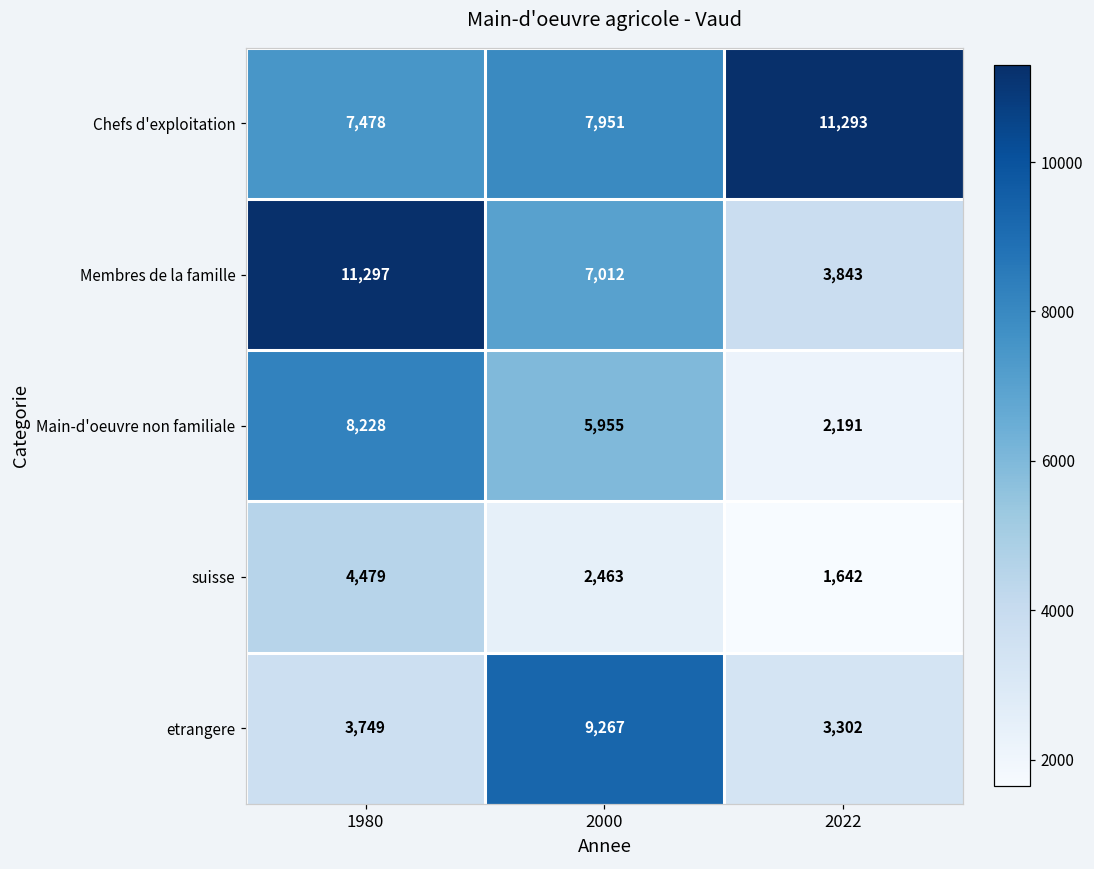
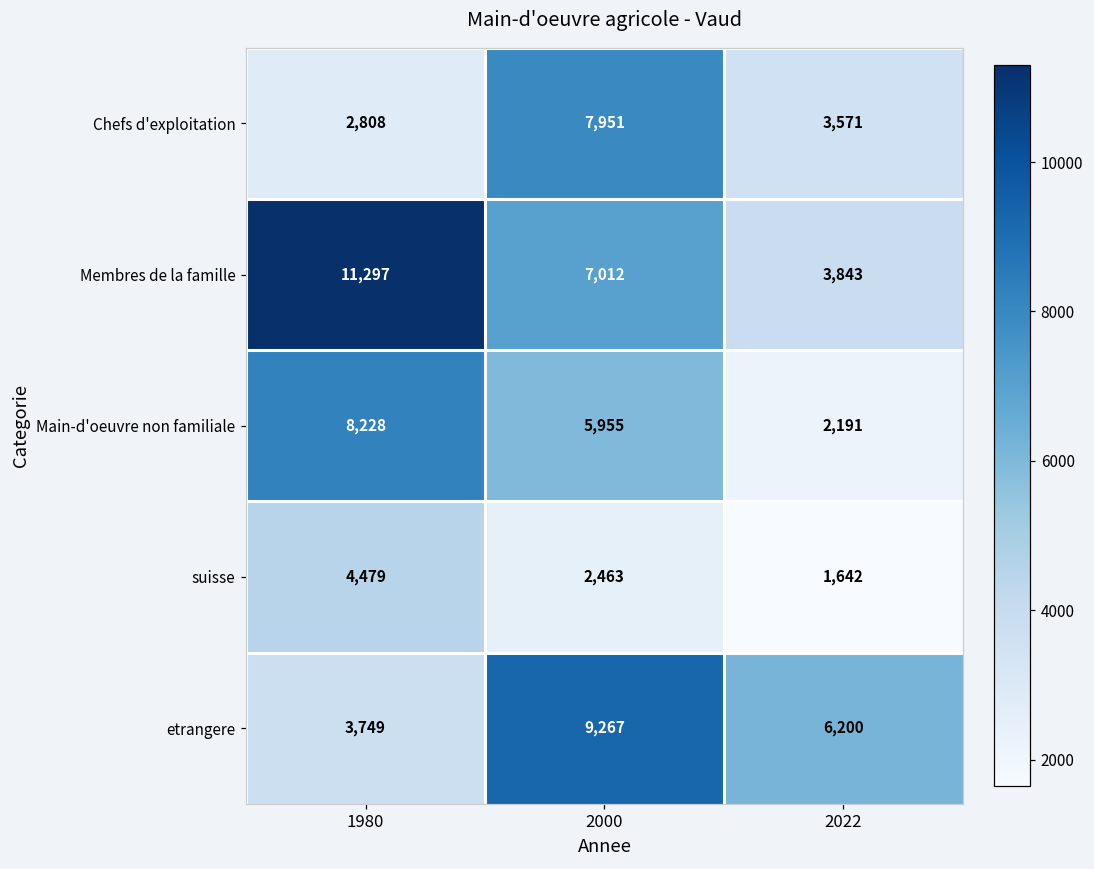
  {
    "Chefs d'exploitation": {
-     "1980": "7,478",
+     "1980": "2,808",
      "2000": "7,951",
-     "2022": "11,293"
+     "2022": "3,571"
    },
    "Membres de la famille": {
      "1980": "11,297",
      "2000": "7,012",
      "2022": "3,843"
    },
    "Main-d'oeuvre non familiale": {
      "1980": "8,228",
      "2000": "5,955",
      "2022": "2,191"
    },
    "suisse": {
      "1980": "4,479",
      "2000": "2,463",
      "2022": "1,642"
    },
    "etrangere": {
      "1980": "3,749",
      "2000": "9,267",
-     "2022": "3,302"
+     "2022": "6,200"
    }
  }
